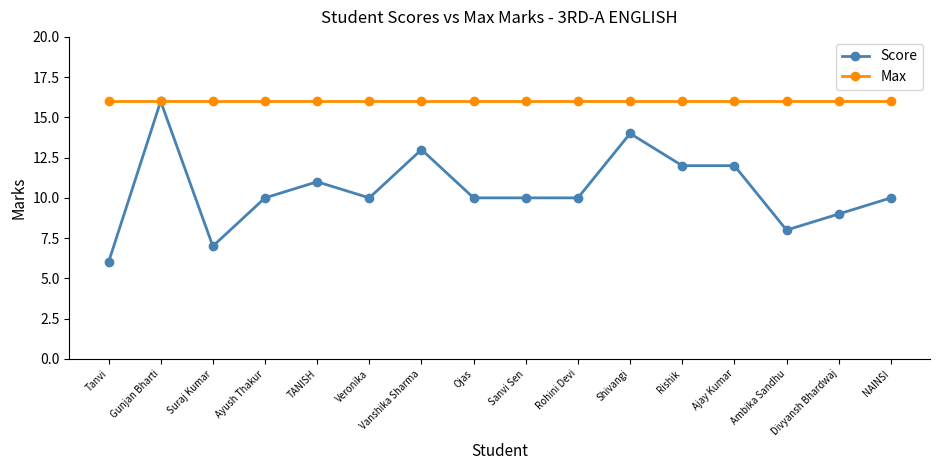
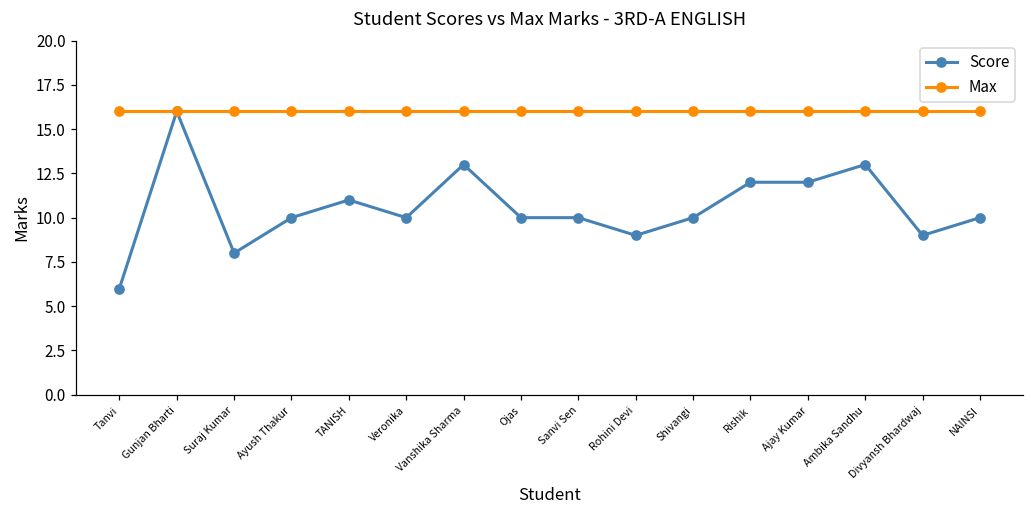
  {
    "Score": {
      "Tanvi": 6,
-     "Suraj Kumar": 7,
+     "Suraj Kumar": 8,
      "Ayush Thakur": 10,
      "TANISH": 11,
      "Veronika": 10,
      "Vanshika Sharma": 13,
      "Ojas": 10,
      "Sanvi Sen": 10,
-     "Rohini Devi": 10,
-     "Shivangi": 14,
+     "Rohini Devi": 9,
+     "Shivangi": 10,
      "Rishik": 12,
      "Ajay Kumar": 12,
-     "Ambika Sandhu": 8,
+     "Ambika Sandhu": 13,
      "Divyansh Bhardwaj": 9,
      "NAINSI": 10
    },
    "Max": {
      "Tanvi": 16,
      "Suraj Kumar": 16,
      "Ayush Thakur": 16,
      "TANISH": 16,
      "Veronika": 16,
      "Vanshika Sharma": 16,
      "Ojas": 16,
      "Sanvi Sen": 16,
      "Rohini Devi": 16,
      "Shivangi": 16,
      "Rishik": 16,
      "Ajay Kumar": 16,
      "Ambika Sandhu": 16,
      "Divyansh Bhardwaj": 16,
      "NAINSI": 16
    }
  }
